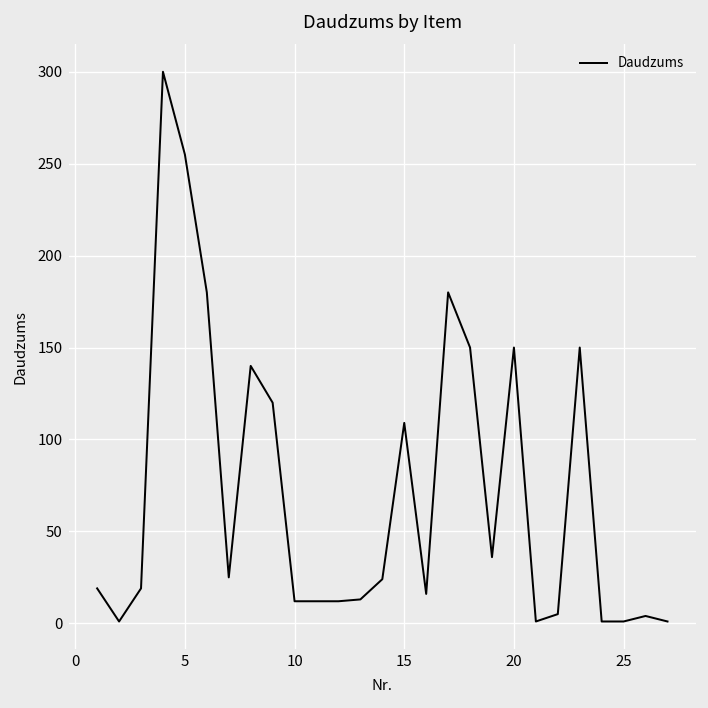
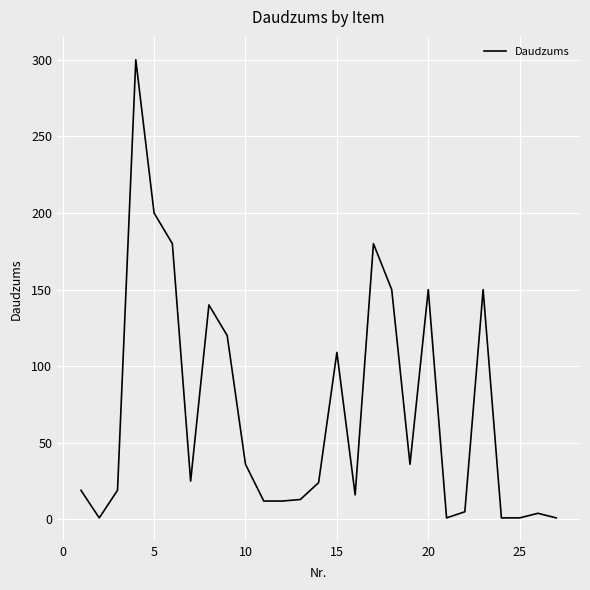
  {
-   "5": 255,
-   "10": 12,
+   "5": 200,
+   "10": 36,
    "15": 109,
    "20": 150,
    "25": 1
  }
